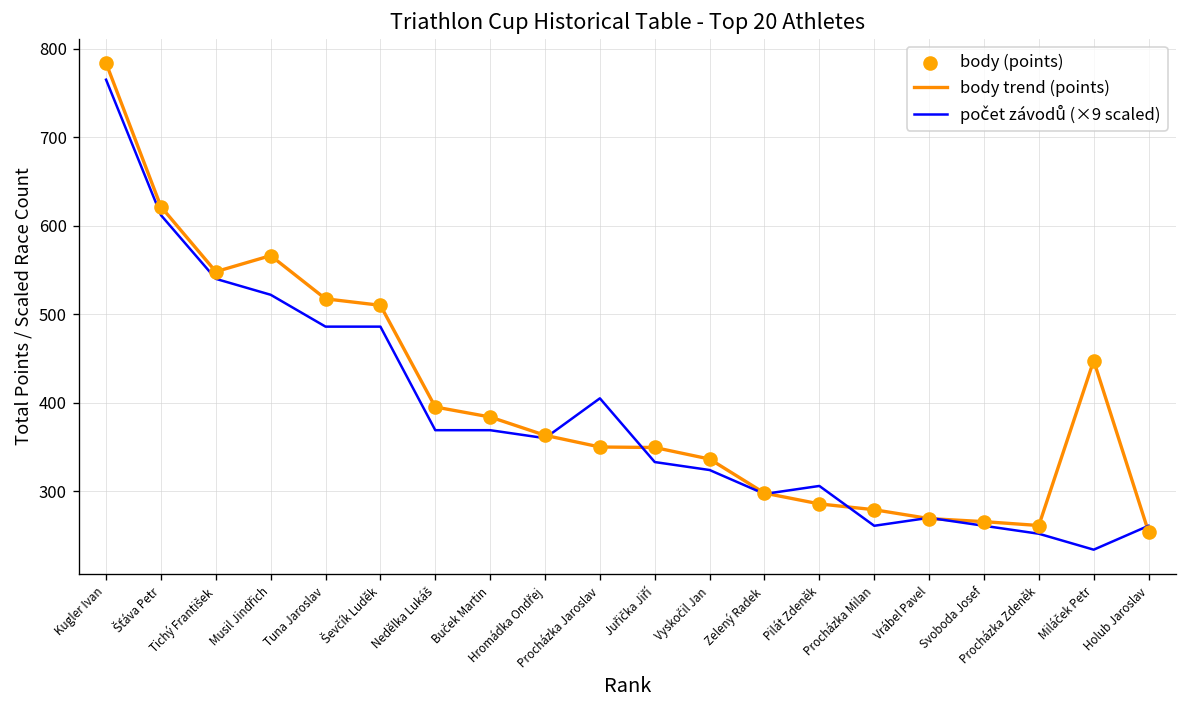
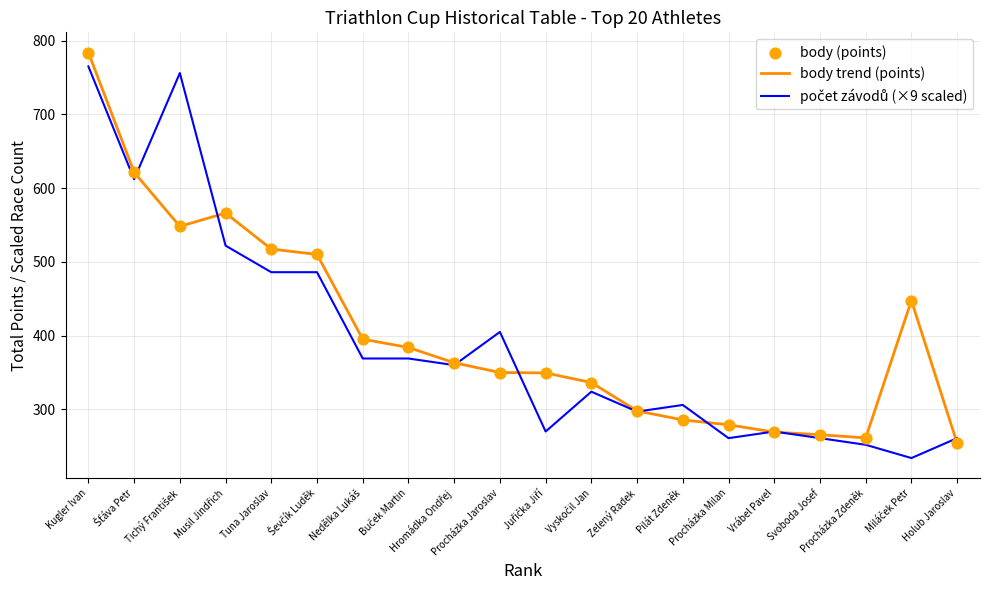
  {
    "body (points)": {
      "Kugler Ivan": 780,
      "Šťáva Petr": 620,
      "Tichý František": 550,
      "Musil Jindřich": 570,
      "Tuna Jaroslav": 520,
      "Ševčík Luděk": 510,
      "Nedělka Lukáš": 400,
      "Buček Martin": 380,
      "Procházka Jaroslav": 350,
      "Juřička Jiří": 350,
      "Vyskočil Jan": 340,
      "Pilát Zdeněk": 290,
      "Procházka Milan": 280,
      "Svoboda Josef": 270,
      "Procházka Zdeněk": 260,
      "Miláček Petr": 450,
      "Holub Jaroslav": 250
    },
    "počet závodů (×9 scaled)": {
      "Kugler Ivan": 770,
      "Šťáva Petr": 610,
-     "Tichý František": 540,
+     "Tichý František": 760,
      "Musil Jindřich": 520,
      "Tuna Jaroslav": 490,
      "Ševčík Luděk": 490,
      "Nedělka Lukáš": 370,
      "Buček Martin": 370,
      "Procházka Jaroslav": 410,
-     "Juřička Jiří": 330,
+     "Juřička Jiří": 270,
      "Vyskočil Jan": 320,
      "Pilát Zdeněk": 310,
      "Procházka Milan": 260,
      "Svoboda Josef": 260,
      "Procházka Zdeněk": 250,
      "Miláček Petr": 230,
      "Holub Jaroslav": 260
    }
  }
